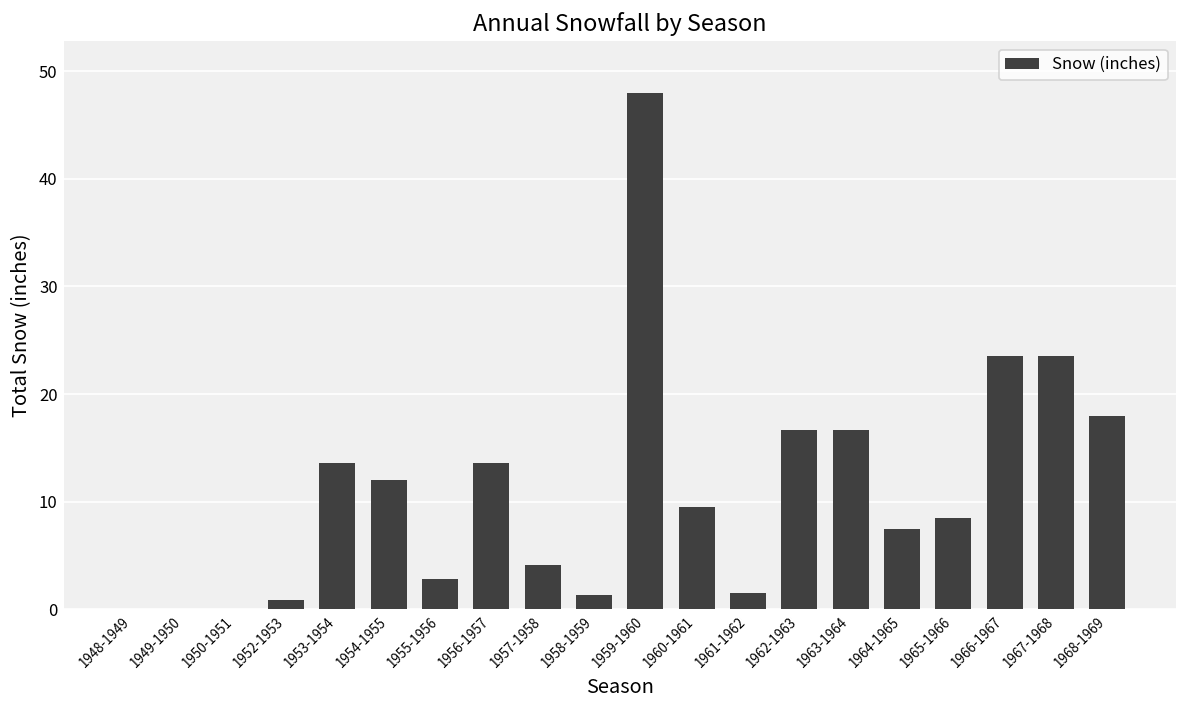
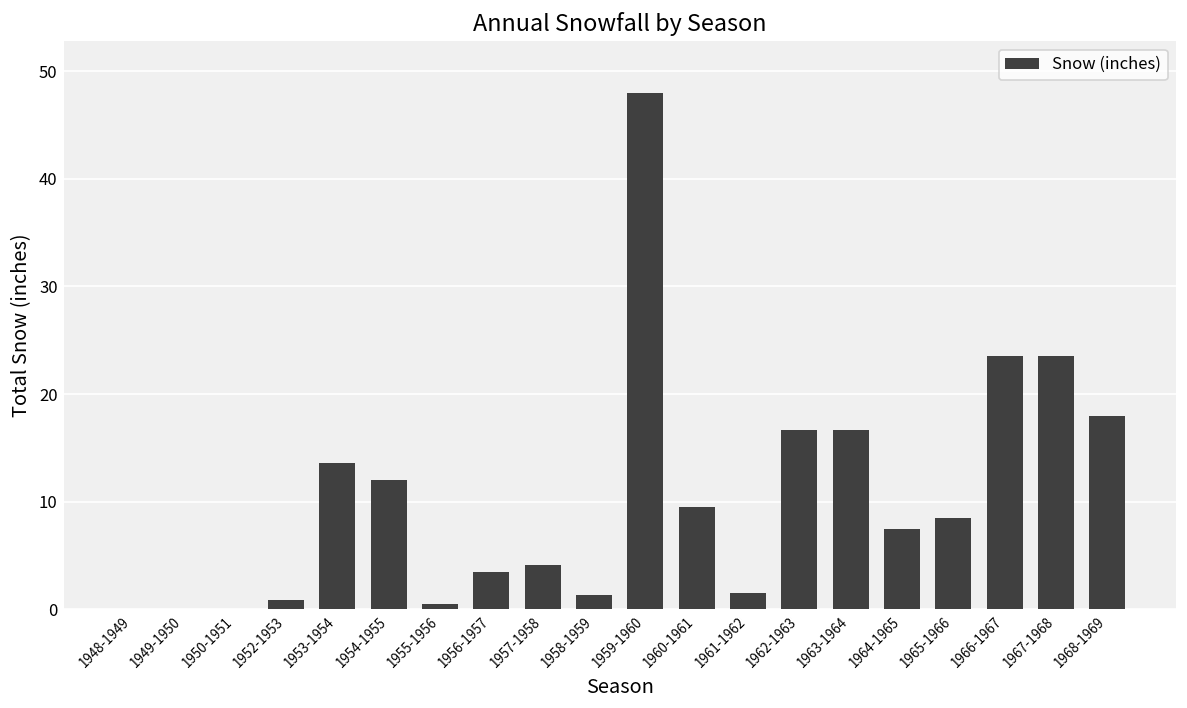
  {
    "1948-1949": 0,
    "1949-1950": 0,
    "1950-1951": 0,
    "1952-1953": 1,
    "1953-1954": 14,
    "1954-1955": 12,
-   "1955-1956": 3,
-   "1956-1957": 14,
+   "1955-1956": 1,
+   "1956-1957": 4,
    "1957-1958": 4,
    "1958-1959": 1,
    "1959-1960": 48,
    "1960-1961": 10,
    "1961-1962": 2,
    "1962-1963": 17,
    "1963-1964": 17,
    "1964-1965": 8,
    "1965-1966": 9,
    "1966-1967": 24,
    "1967-1968": 24,
    "1968-1969": 18
  }
